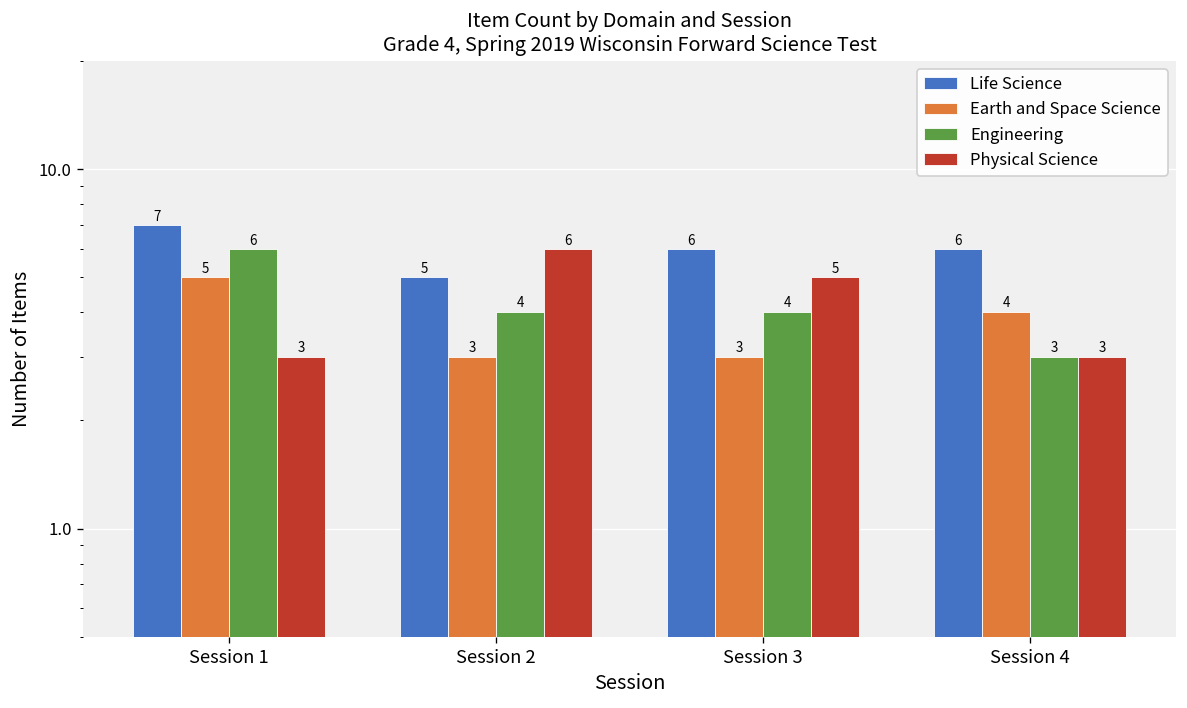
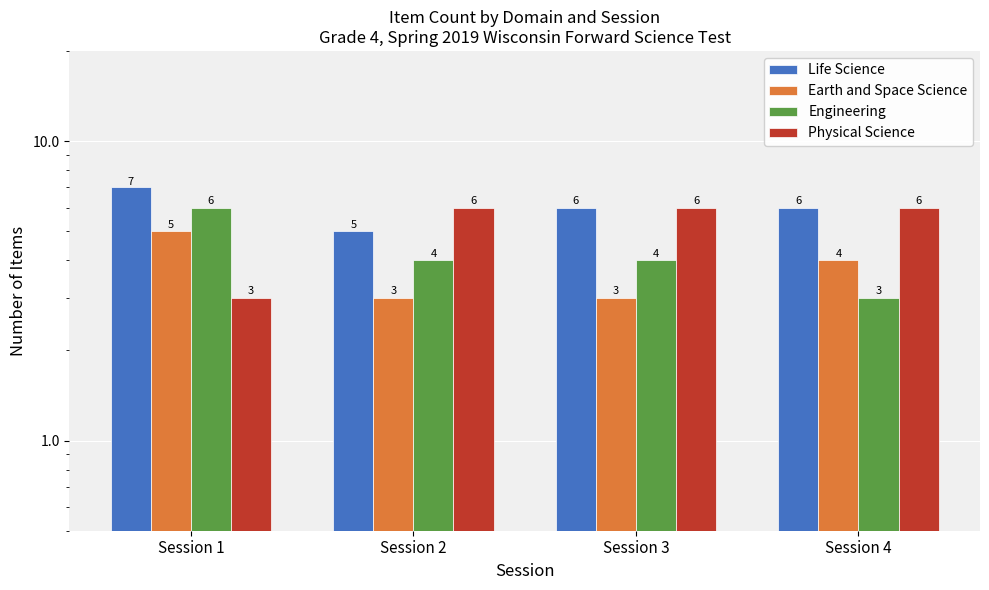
  {
    "Life Science": {
      "Session 1": 7,
      "Session 2": 5,
      "Session 3": 6,
      "Session 4": 6
    },
    "Earth and Space Science": {
      "Session 1": 5,
      "Session 2": 3,
      "Session 3": 3,
      "Session 4": 4
    },
    "Engineering": {
      "Session 1": 6,
      "Session 2": 4,
      "Session 3": 4,
      "Session 4": 3
    },
    "Physical Science": {
      "Session 1": 3,
      "Session 2": 6,
-     "Session 3": 5,
-     "Session 4": 3
+     "Session 3": 6,
+     "Session 4": 6
    }
  }
